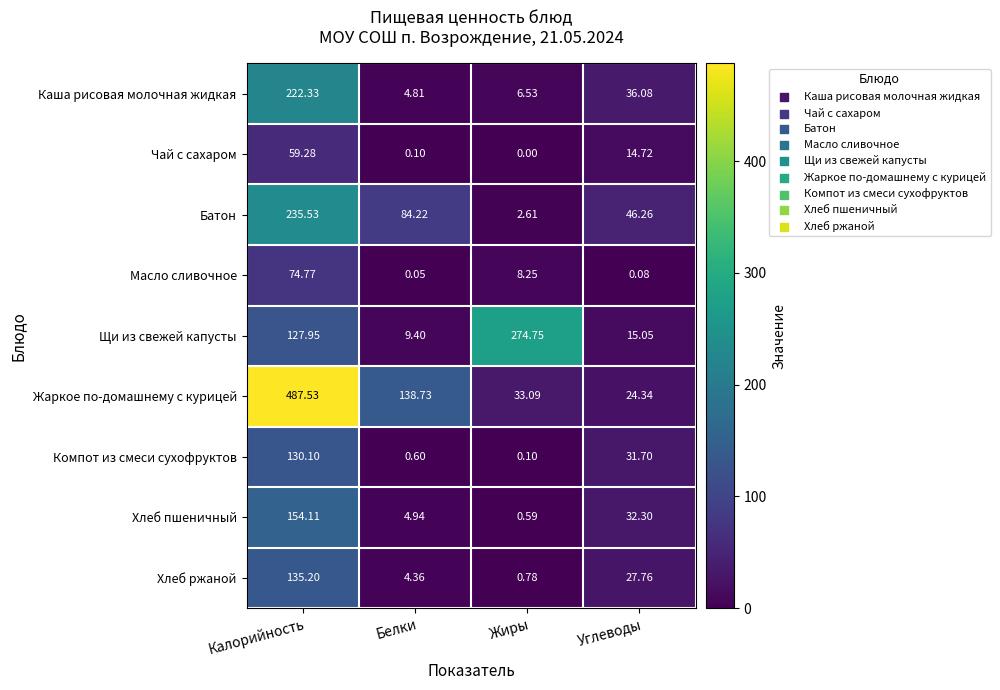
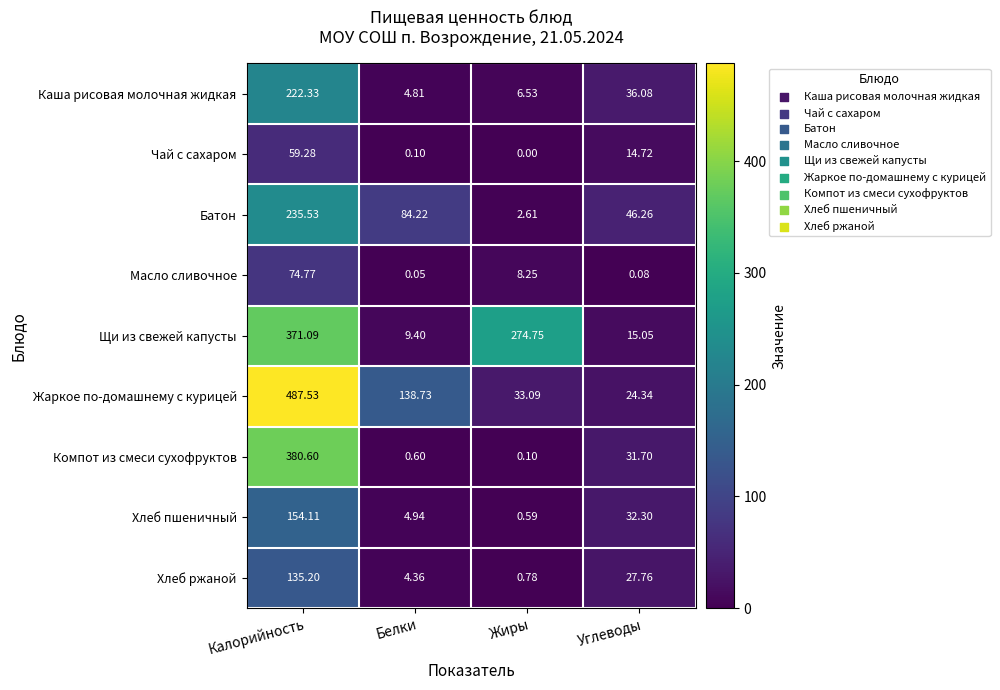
  {
    "Каша рисовая молочная жидкая": {
      "Калорийность": 222.33,
      "Белки": 4.81,
      "Жиры": 6.53,
      "Углеводы": 36.08
    },
    "Чай с сахаром": {
      "Калорийность": 59.28,
      "Белки": 0.10,
      "Жиры": 0.00,
      "Углеводы": 14.72
    },
    "Батон": {
      "Калорийность": 235.53,
      "Белки": 84.22,
      "Жиры": 2.61,
      "Углеводы": 46.26
    },
    "Масло сливочное": {
      "Калорийность": 74.77,
      "Белки": 0.05,
      "Жиры": 8.25,
      "Углеводы": 0.08
    },
    "Щи из свежей капусты": {
-     "Калорийность": 127.95,
+     "Калорийность": 371.09,
      "Белки": 9.40,
      "Жиры": 274.75,
      "Углеводы": 15.05
    },
    "Жаркое по-домашнему с курицей": {
      "Калорийность": 487.53,
      "Белки": 138.73,
      "Жиры": 33.09,
      "Углеводы": 24.34
    },
    "Компот из смеси сухофруктов": {
-     "Калорийность": 130.10,
+     "Калорийность": 380.60,
      "Белки": 0.60,
      "Жиры": 0.10,
      "Углеводы": 31.70
    },
    "Хлеб пшеничный": {
      "Калорийность": 154.11,
      "Белки": 4.94,
      "Жиры": 0.59,
      "Углеводы": 32.30
    },
    "Хлеб ржаной": {
      "Калорийность": 135.20,
      "Белки": 4.36,
      "Жиры": 0.78,
      "Углеводы": 27.76
    }
  }
